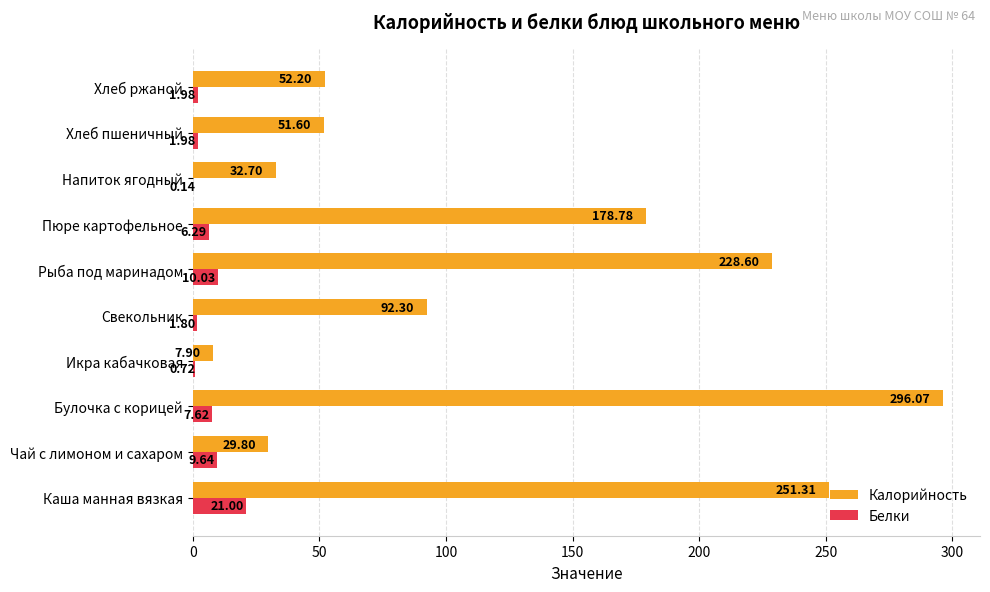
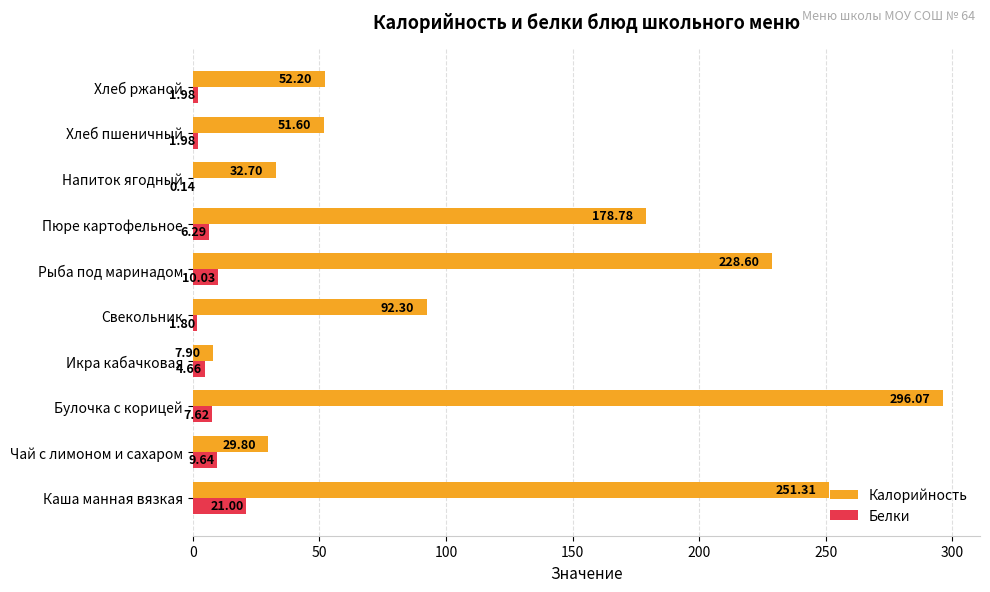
  {
    "Калорийность": {
      "Хлеб ржаной": 52.20,
      "Хлеб пшеничный": 51.60,
      "Напиток ягодный": 32.70,
      "Пюре картофельное": 178.78,
      "Рыба под маринадом": 228.60,
      "Свекольник": 92.30,
      "Икра кабачковая": 7.90,
      "Булочка с корицей": 296.07,
      "Чай с лимоном и сахаром": 29.80,
      "Каша манная вязкая": 251.31
    },
    "Белки": {
      "Хлеб ржаной": 1.98,
      "Хлеб пшеничный": 1.98,
      "Напиток ягодный": 0.14,
      "Пюре картофельное": 6.29,
      "Рыба под маринадом": 10.03,
      "Свекольник": 1.80,
-     "Икра кабачковая": 0.72,
+     "Икра кабачковая": 4.66,
      "Булочка с корицей": 7.62,
      "Чай с лимоном и сахаром": 9.64,
      "Каша манная вязкая": 21.00
    }
  }
